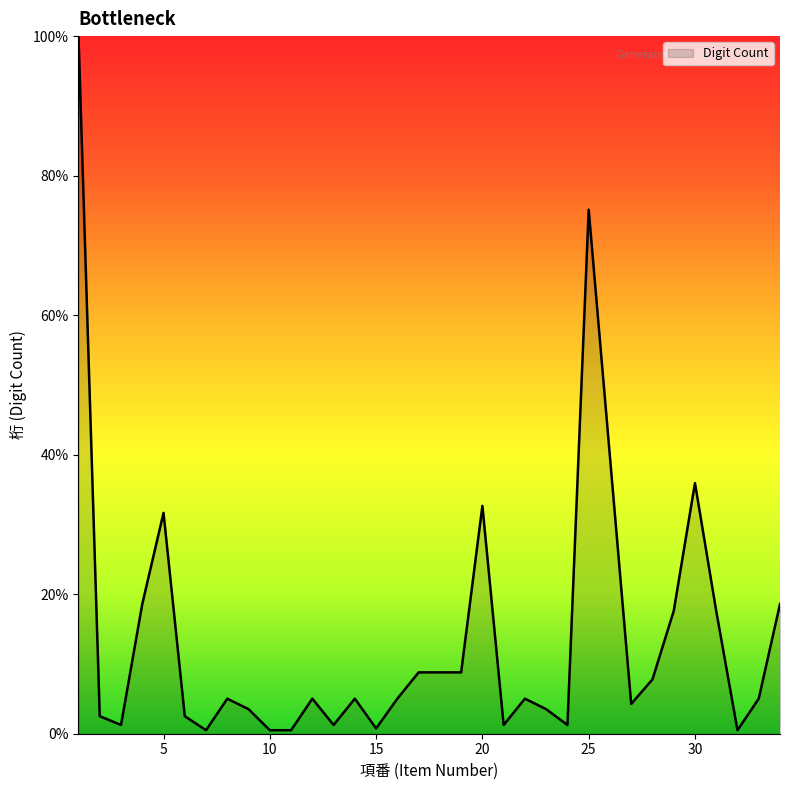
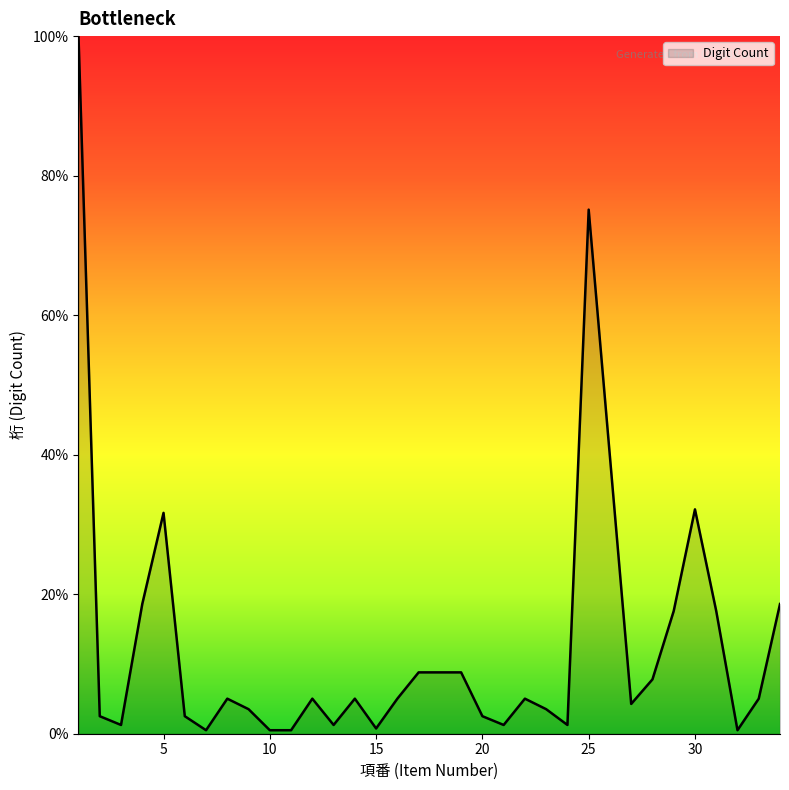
  {
    "5": "32%",
    "10": "1%",
    "15": "1%",
-   "20": "33%",
+   "20": "3%",
    "25": "75%",
-   "30": "36%"
+   "30": "32%"
  }
